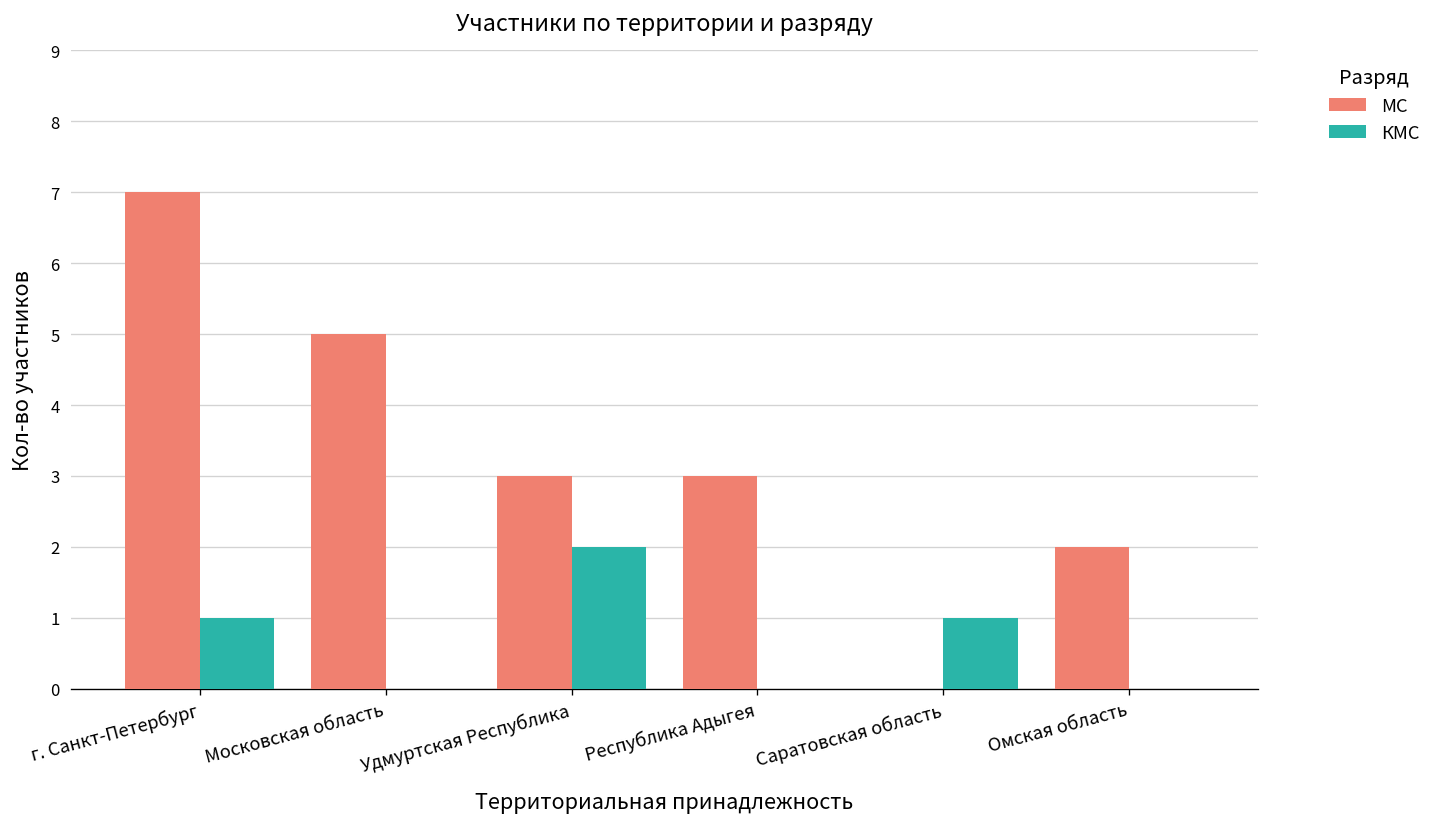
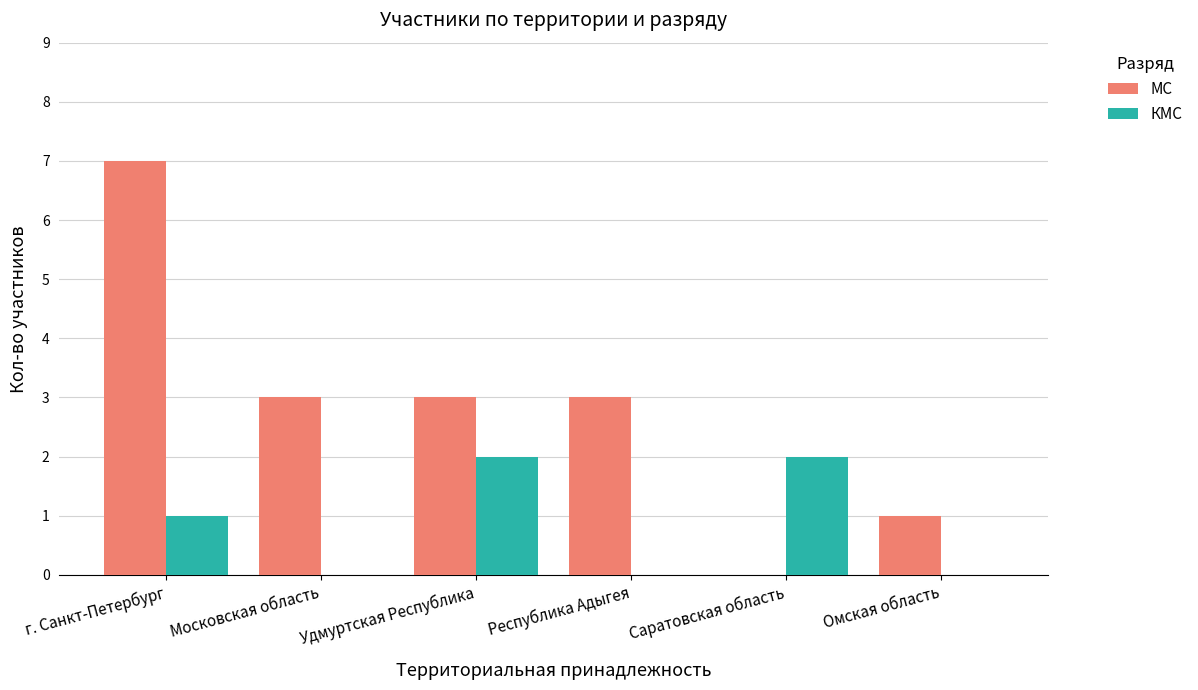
  {
    "МС": {
      "г. Санкт-Петербург": 7,
-     "Московская область": 5,
+     "Московская область": 3,
      "Удмуртская Республика": 3,
      "Республика Адыгея": 3,
      "Саратовская область": 0,
-     "Омская область": 2
+     "Омская область": 1
    },
    "КМС": {
      "г. Санкт-Петербург": 1,
      "Московская область": 0,
      "Удмуртская Республика": 2,
      "Республика Адыгея": 0,
-     "Саратовская область": 1,
+     "Саратовская область": 2,
      "Омская область": 0
    }
  }
